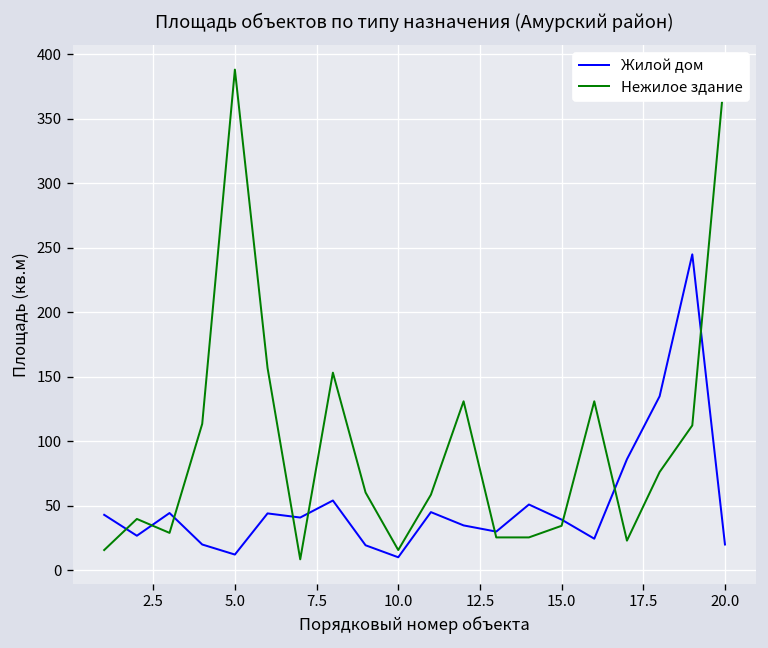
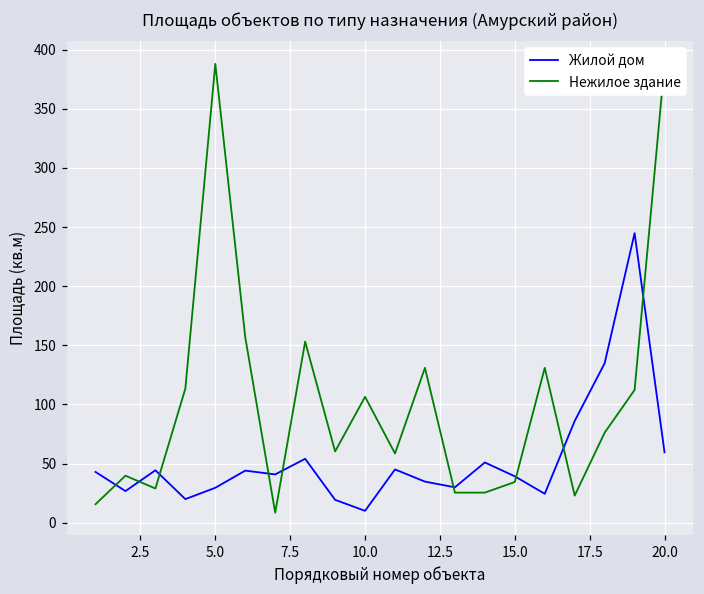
  {
    "Жилой дом": {
-     "5.0": 12,
+     "5.0": 30,
      "10.0": 10,
      "15.0": 39,
-     "20.0": 20
+     "20.0": 60
    },
    "Нежилое здание": {
      "5.0": 388,
-     "10.0": 16,
+     "10.0": 106,
      "15.0": 34
    }
  }
